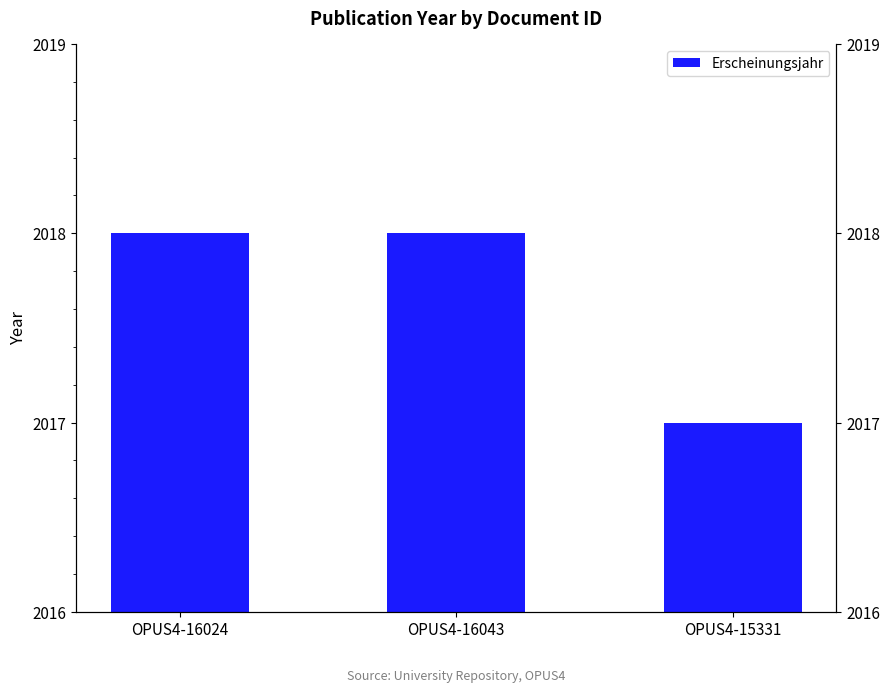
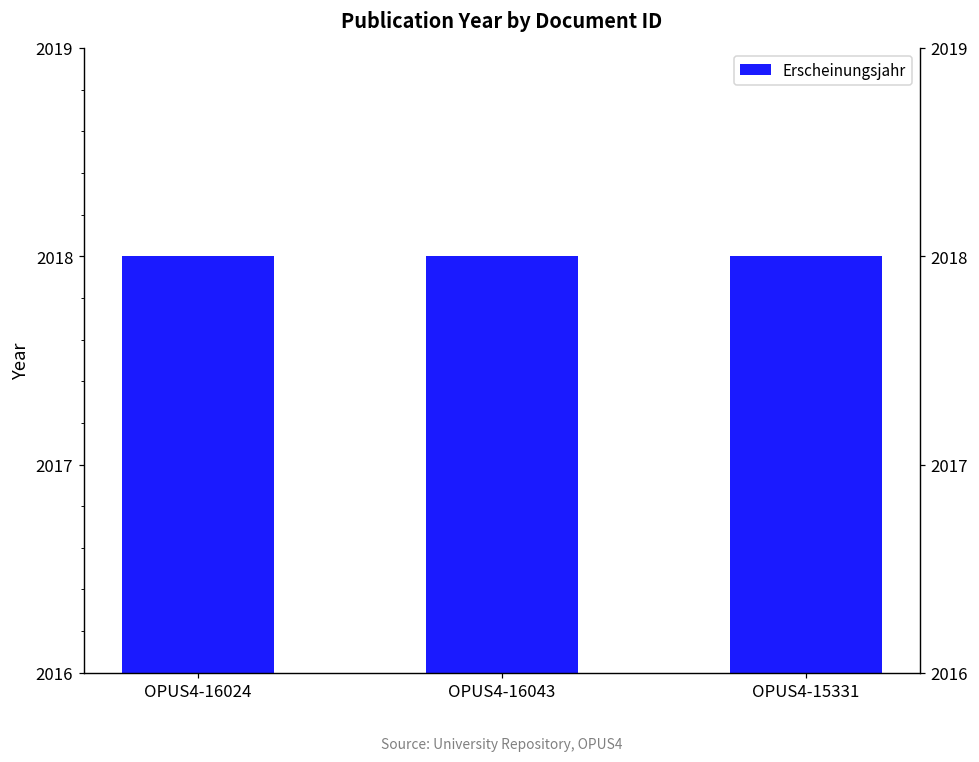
  {
    "OPUS4-16024": 2018,
    "OPUS4-16043": 2018,
-   "OPUS4-15331": 2017
+   "OPUS4-15331": 2018
  }
